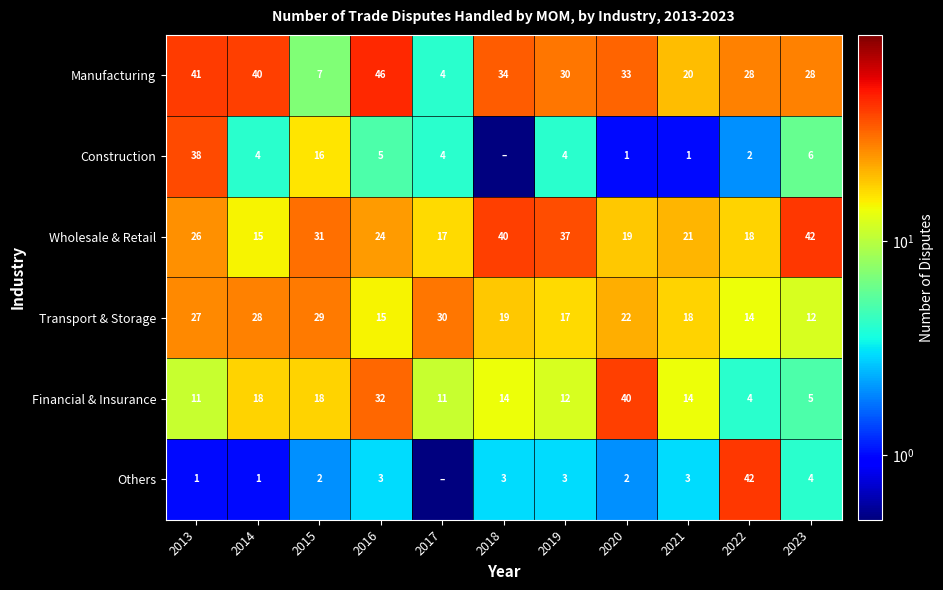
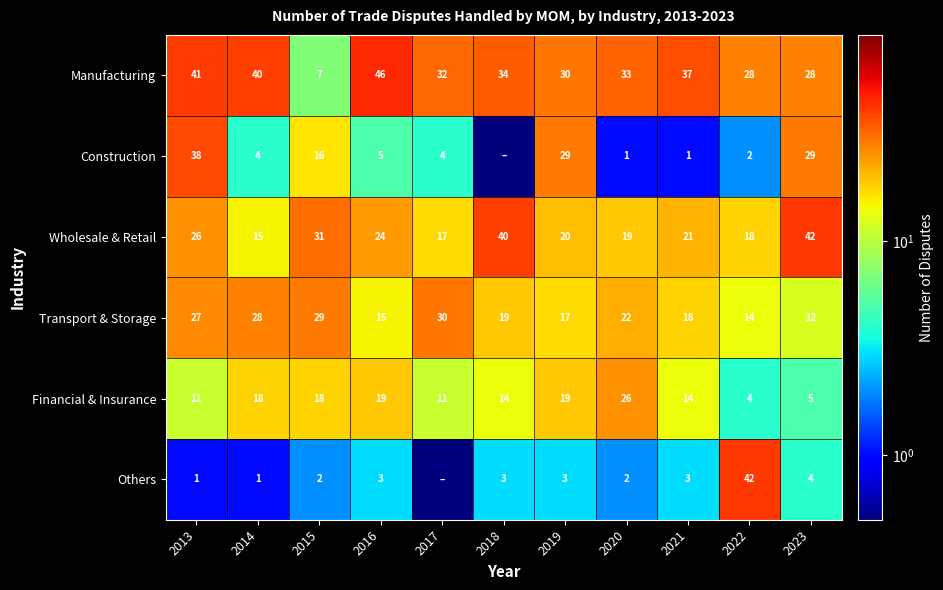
  {
    "Manufacturing": {
      "2013": 41,
      "2014": 40,
      "2015": 7,
      "2016": 46,
-     "2017": 4,
+     "2017": 32,
      "2018": 34,
      "2019": 30,
      "2020": 33,
-     "2021": 20,
+     "2021": 37,
      "2022": 28,
      "2023": 28
    },
    "Construction": {
      "2013": 38,
      "2014": 4,
      "2015": 16,
      "2016": 5,
      "2017": 4,
-     "2019": 4,
+     "2019": 29,
      "2020": 1,
      "2021": 1,
      "2022": 2,
-     "2023": 6
+     "2023": 29
    },
    "Wholesale & Retail": {
      "2013": 26,
      "2014": 15,
      "2015": 31,
      "2016": 24,
      "2017": 17,
      "2018": 40,
-     "2019": 37,
+     "2019": 20,
      "2020": 19,
      "2021": 21,
      "2022": 18,
      "2023": 42
    },
    "Transport & Storage": {
      "2013": 27,
      "2014": 28,
      "2015": 29,
      "2016": 15,
      "2017": 30,
      "2018": 19,
      "2019": 17,
      "2020": 22,
      "2021": 18,
      "2022": 14,
      "2023": 12
    },
    "Financial & Insurance": {
      "2013": 11,
      "2014": 18,
      "2015": 18,
-     "2016": 32,
+     "2016": 19,
      "2017": 11,
      "2018": 14,
-     "2019": 12,
-     "2020": 40,
+     "2019": 19,
+     "2020": 26,
      "2021": 14,
      "2022": 4,
      "2023": 5
    },
    "Others": {
      "2013": 1,
      "2014": 1,
      "2015": 2,
      "2016": 3,
      "2018": 3,
      "2019": 3,
      "2020": 2,
      "2021": 3,
      "2022": 42,
      "2023": 4
    }
  }
